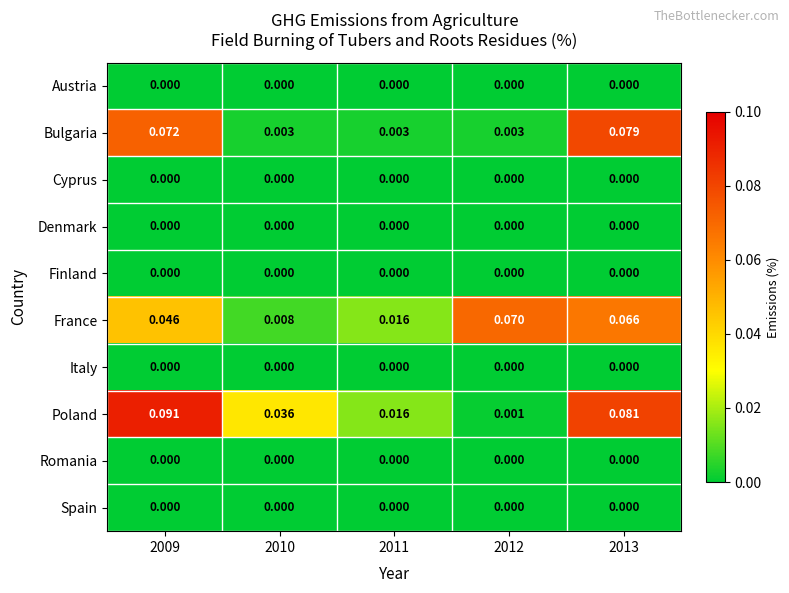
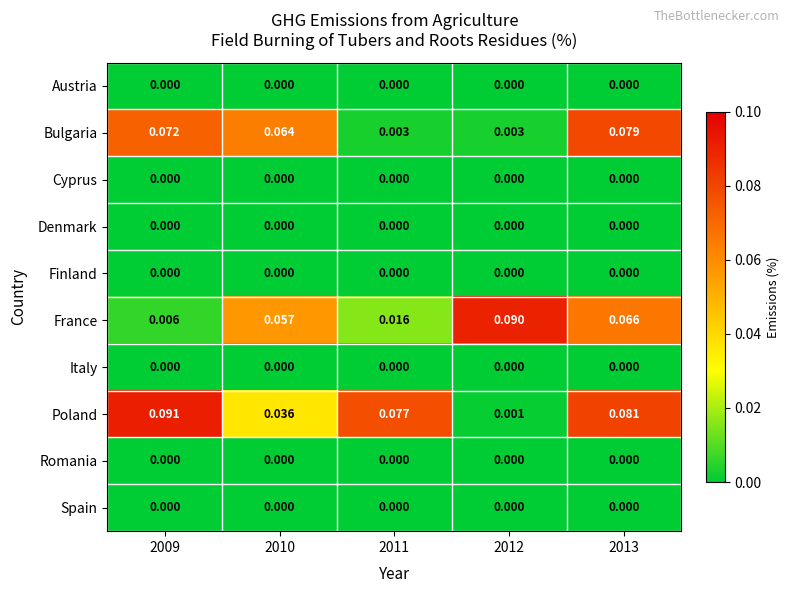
  {
    "Austria": {
      "2009": 0.000,
      "2010": 0.000,
      "2011": 0.000,
      "2012": 0.000,
      "2013": 0.000
    },
    "Bulgaria": {
      "2009": 0.072,
-     "2010": 0.003,
+     "2010": 0.064,
      "2011": 0.003,
      "2012": 0.003,
      "2013": 0.079
    },
    "Cyprus": {
      "2009": 0.000,
      "2010": 0.000,
      "2011": 0.000,
      "2012": 0.000,
      "2013": 0.000
    },
    "Denmark": {
      "2009": 0.000,
      "2010": 0.000,
      "2011": 0.000,
      "2012": 0.000,
      "2013": 0.000
    },
    "Finland": {
      "2009": 0.000,
      "2010": 0.000,
      "2011": 0.000,
      "2012": 0.000,
      "2013": 0.000
    },
    "France": {
-     "2009": 0.046,
-     "2010": 0.008,
+     "2009": 0.006,
+     "2010": 0.057,
      "2011": 0.016,
-     "2012": 0.070,
+     "2012": 0.090,
      "2013": 0.066
    },
    "Italy": {
      "2009": 0.000,
      "2010": 0.000,
      "2011": 0.000,
      "2012": 0.000,
      "2013": 0.000
    },
    "Poland": {
      "2009": 0.091,
      "2010": 0.036,
-     "2011": 0.016,
+     "2011": 0.077,
      "2012": 0.001,
      "2013": 0.081
    },
    "Romania": {
      "2009": 0.000,
      "2010": 0.000,
      "2011": 0.000,
      "2012": 0.000,
      "2013": 0.000
    },
    "Spain": {
      "2009": 0.000,
      "2010": 0.000,
      "2011": 0.000,
      "2012": 0.000,
      "2013": 0.000
    }
  }
